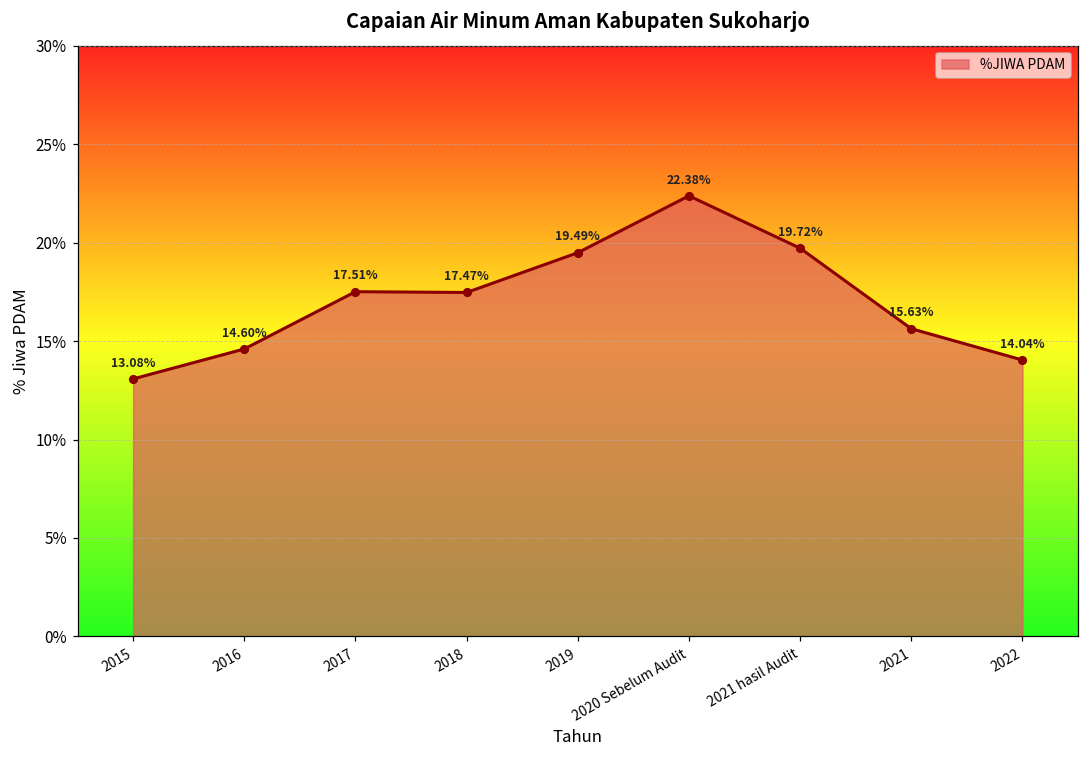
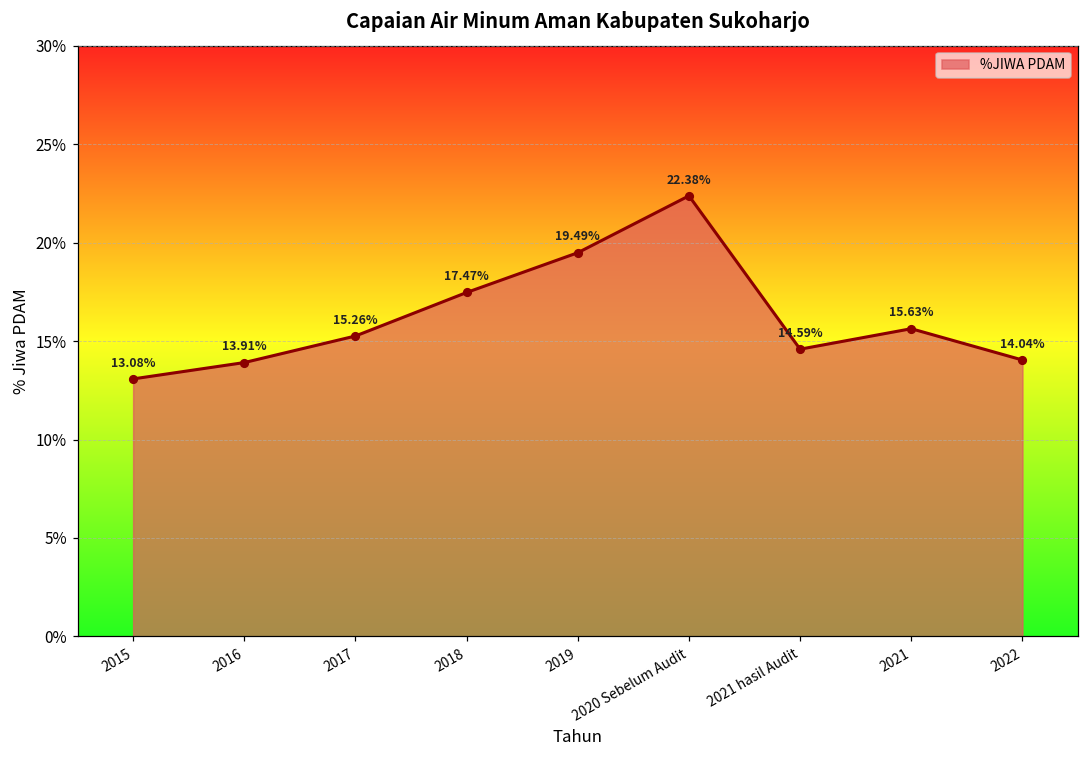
  {
    "2015": "13.08%",
-   "2016": "14.60%",
-   "2017": "17.51%",
+   "2016": "13.91%",
+   "2017": "15.26%",
    "2018": "17.47%",
    "2019": "19.49%",
    "2020 Sebelum Audit": "22.38%",
-   "2021 hasil Audit": "19.72%",
+   "2021 hasil Audit": "14.59%",
    "2021": "15.63%",
    "2022": "14.04%"
  }
